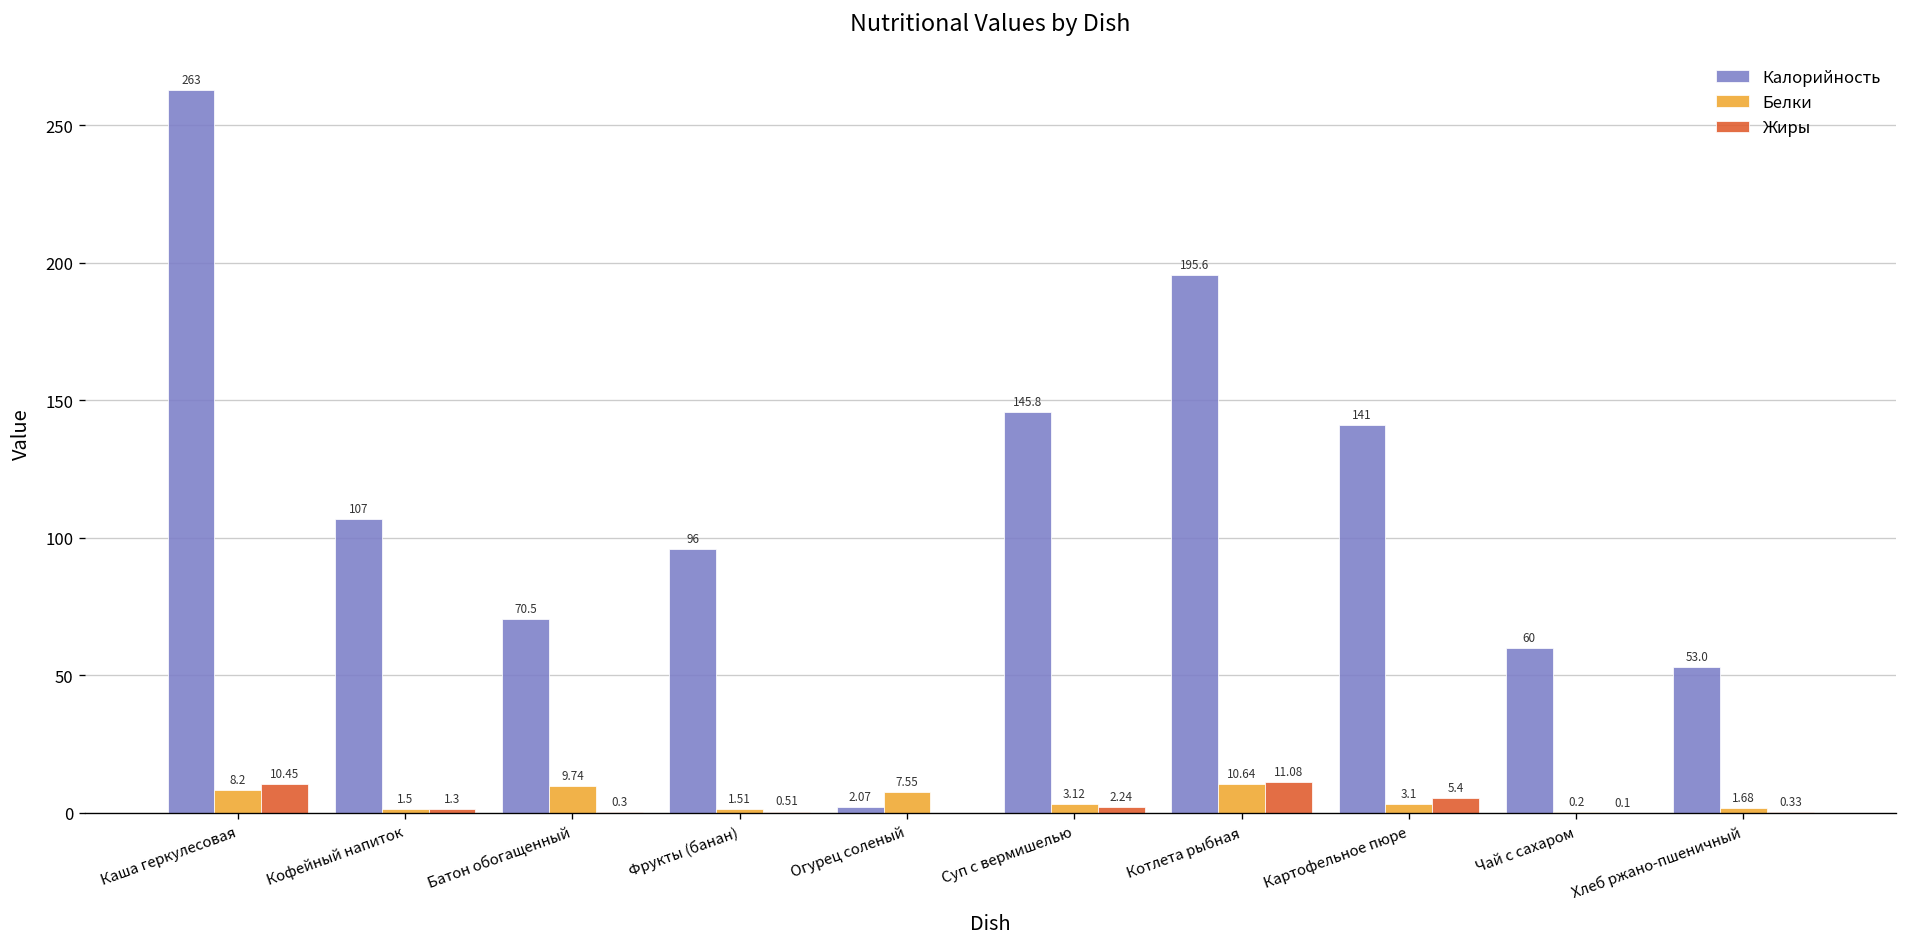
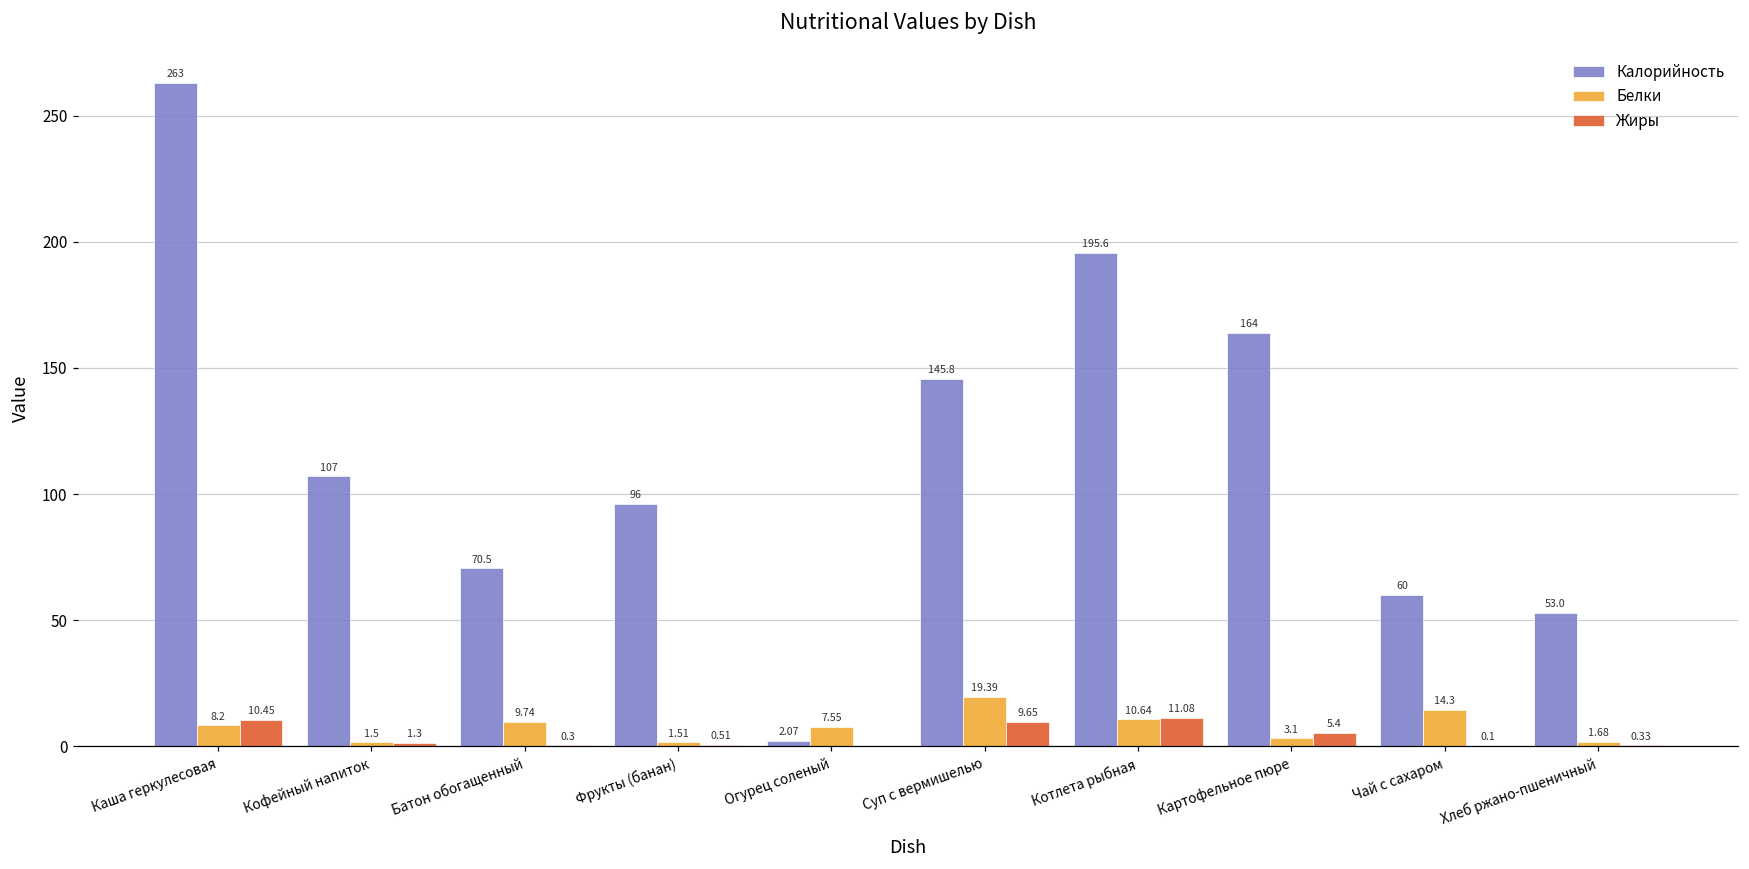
  {
    "Калорийность": {
      "Каша геркулесовая": 263,
      "Кофейный напиток": 107,
      "Батон обогащенный": 70.5,
      "Фрукты (банан)": 96,
      "Огурец соленый": 2.07,
      "Суп с вермишелью": 145.8,
      "Котлета рыбная": 195.6,
-     "Картофельное пюре": 141,
+     "Картофельное пюре": 164,
      "Чай с сахаром": 60,
      "Хлеб ржано-пшеничный": 53.0
    },
    "Белки": {
      "Каша геркулесовая": 8.2,
      "Кофейный напиток": 1.5,
      "Батон обогащенный": 9.74,
      "Фрукты (банан)": 1.51,
      "Огурец соленый": 7.55,
-     "Суп с вермишелью": 3.12,
+     "Суп с вермишелью": 19.39,
      "Котлета рыбная": 10.64,
      "Картофельное пюре": 3.1,
-     "Чай с сахаром": 0.2,
+     "Чай с сахаром": 14.3,
      "Хлеб ржано-пшеничный": 1.68
    },
    "Жиры": {
      "Каша геркулесовая": 10.45,
      "Кофейный напиток": 1.3,
      "Батон обогащенный": 0.3,
      "Фрукты (банан)": 0.51,
-     "Суп с вермишелью": 2.24,
+     "Суп с вермишелью": 9.65,
      "Котлета рыбная": 11.08,
      "Картофельное пюре": 5.4,
      "Чай с сахаром": 0.1,
      "Хлеб ржано-пшеничный": 0.33
    }
  }
